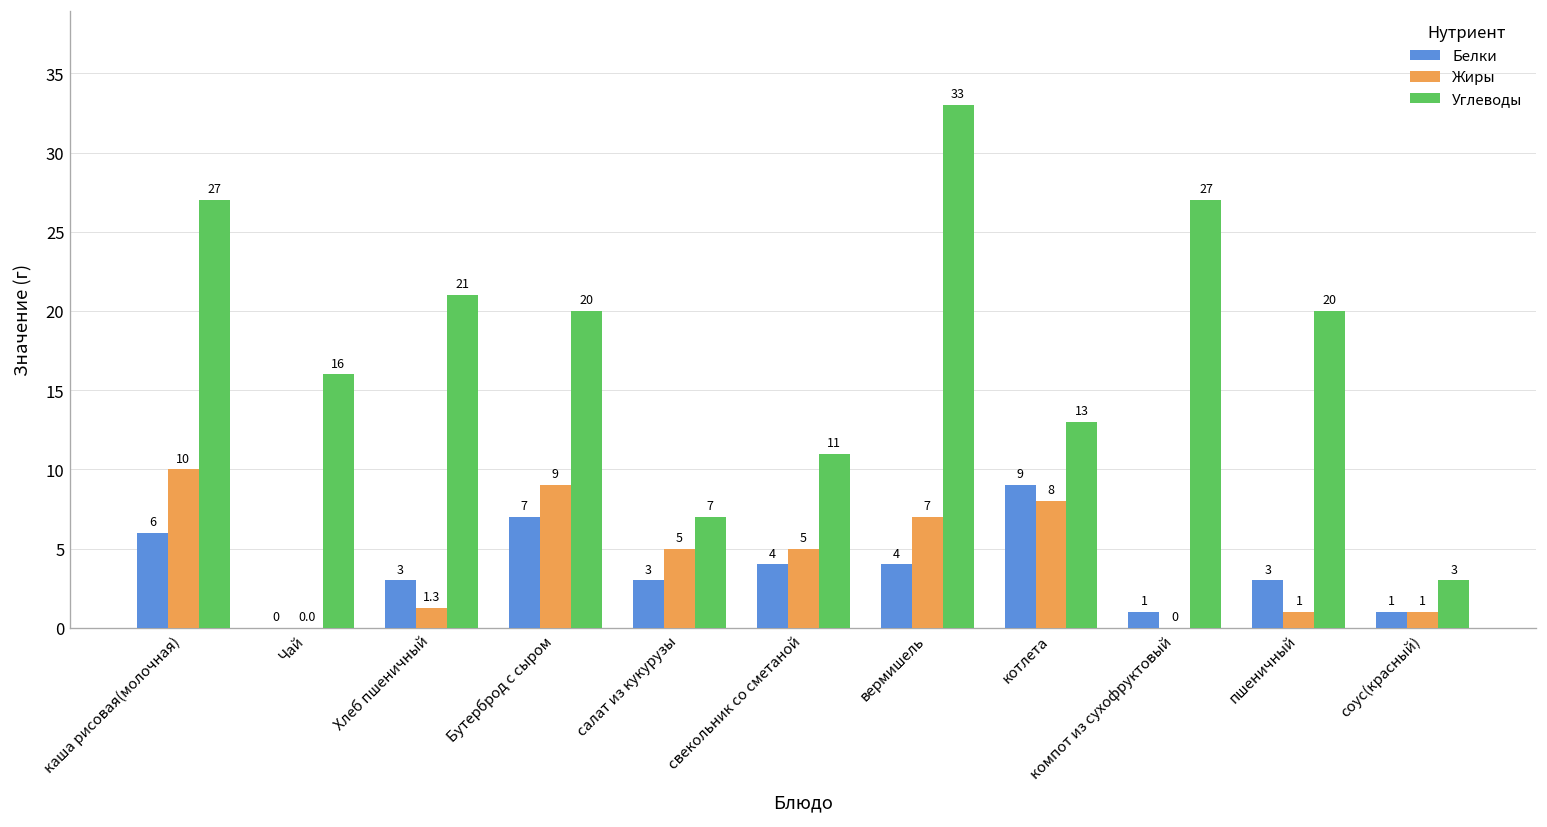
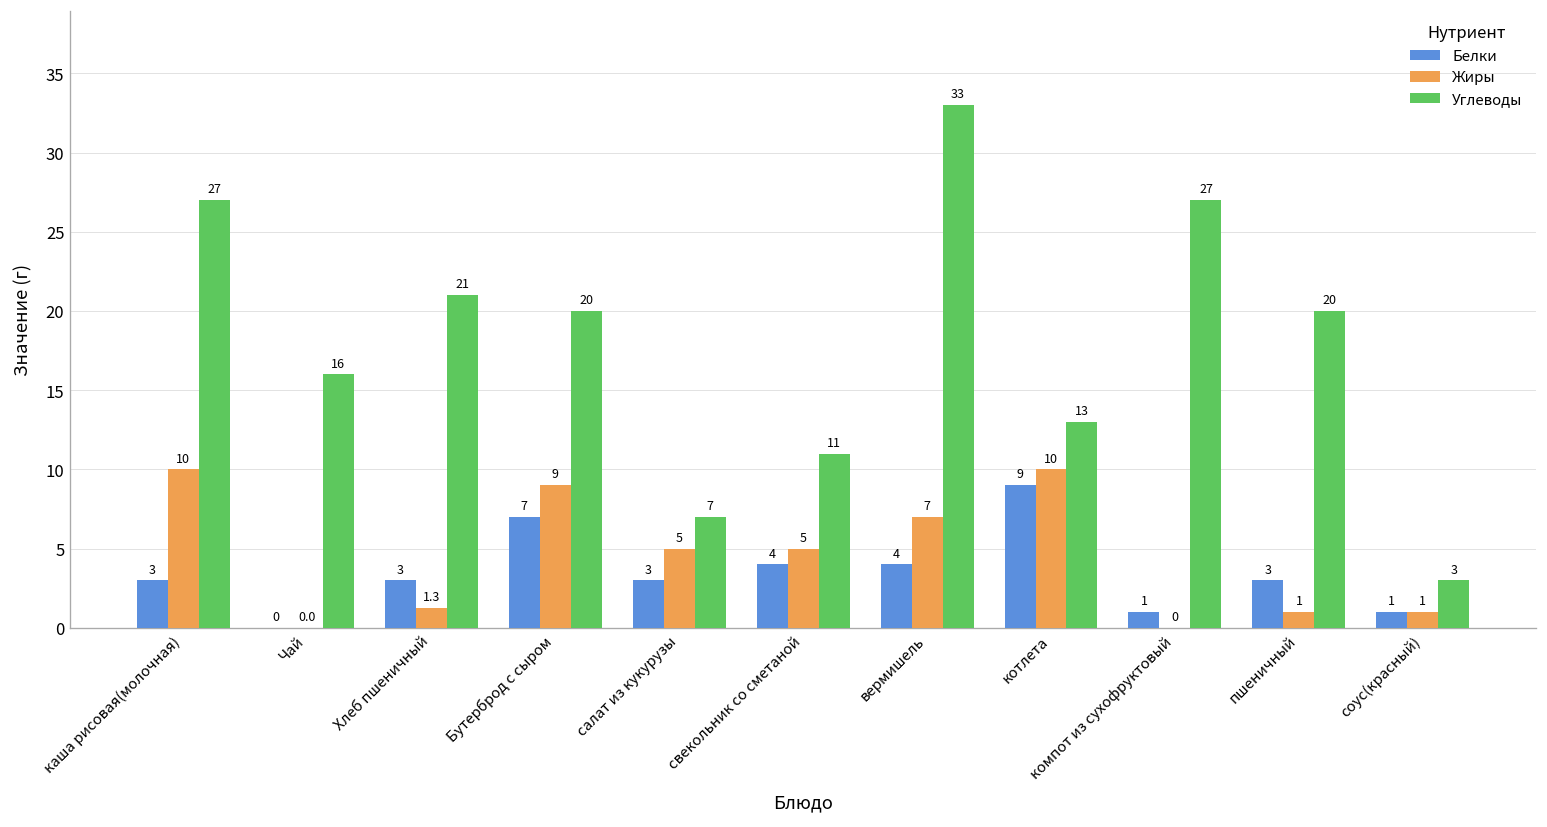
  {
    "Белки": {
-     "каша рисовая(молочная)": 6,
+     "каша рисовая(молочная)": 3,
      "Чай": 0,
      "Хлеб пшеничный": 3,
      "Бутерброд с сыром": 7,
      "салат из кукурузы": 3,
      "свекольник со сметаной": 4,
      "вермишель": 4,
      "котлета": 9,
      "компот из сухофруктовый": 1,
      "пшеничный": 3,
      "соус(красный)": 1
    },
    "Жиры": {
      "каша рисовая(молочная)": 10,
      "Чай": 0.0,
      "Хлеб пшеничный": 1.3,
      "Бутерброд с сыром": 9,
      "салат из кукурузы": 5,
      "свекольник со сметаной": 5,
      "вермишель": 7,
-     "котлета": 8,
+     "котлета": 10,
      "компот из сухофруктовый": 0,
      "пшеничный": 1,
      "соус(красный)": 1
    },
    "Углеводы": {
      "каша рисовая(молочная)": 27,
      "Чай": 16,
      "Хлеб пшеничный": 21,
      "Бутерброд с сыром": 20,
      "салат из кукурузы": 7,
      "свекольник со сметаной": 11,
      "вермишель": 33,
      "котлета": 13,
      "компот из сухофруктовый": 27,
      "пшеничный": 20,
      "соус(красный)": 3
    }
  }
